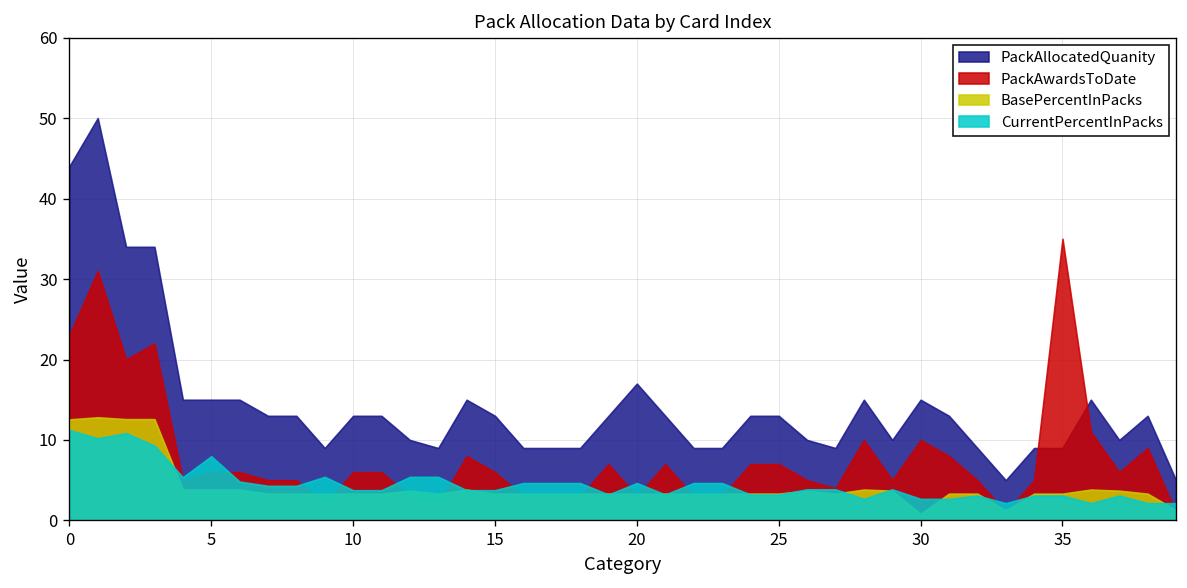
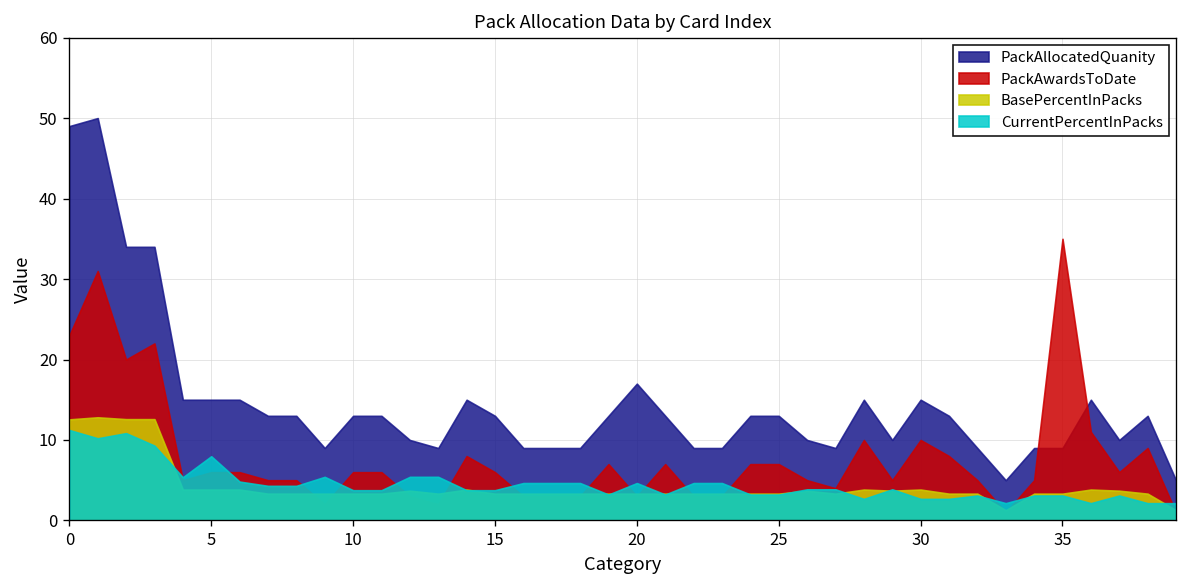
  {
    "PackAllocatedQuanity": {
-     "0": 44,
+     "0": 49,
      "5": 15,
      "10": 13,
      "15": 13,
      "20": 17,
      "25": 13,
      "30": 15,
      "35": 9
    },
    "PackAwardsToDate": {
      "0": 23,
      "5": 6,
      "10": 6,
      "15": 6,
      "25": 7,
      "30": 10,
      "35": 35
    },
    "BasePercentInPacks": {
      "0": 13,
      "5": 4,
      "10": 3,
      "15": 3,
-     "30": 1
+     "30": 4
    },
    "CurrentPercentInPacks": {
      "0": 11,
      "5": 8,
      "10": 4,
      "15": 4,
      "20": 5,
      "30": 3
    }
  }
